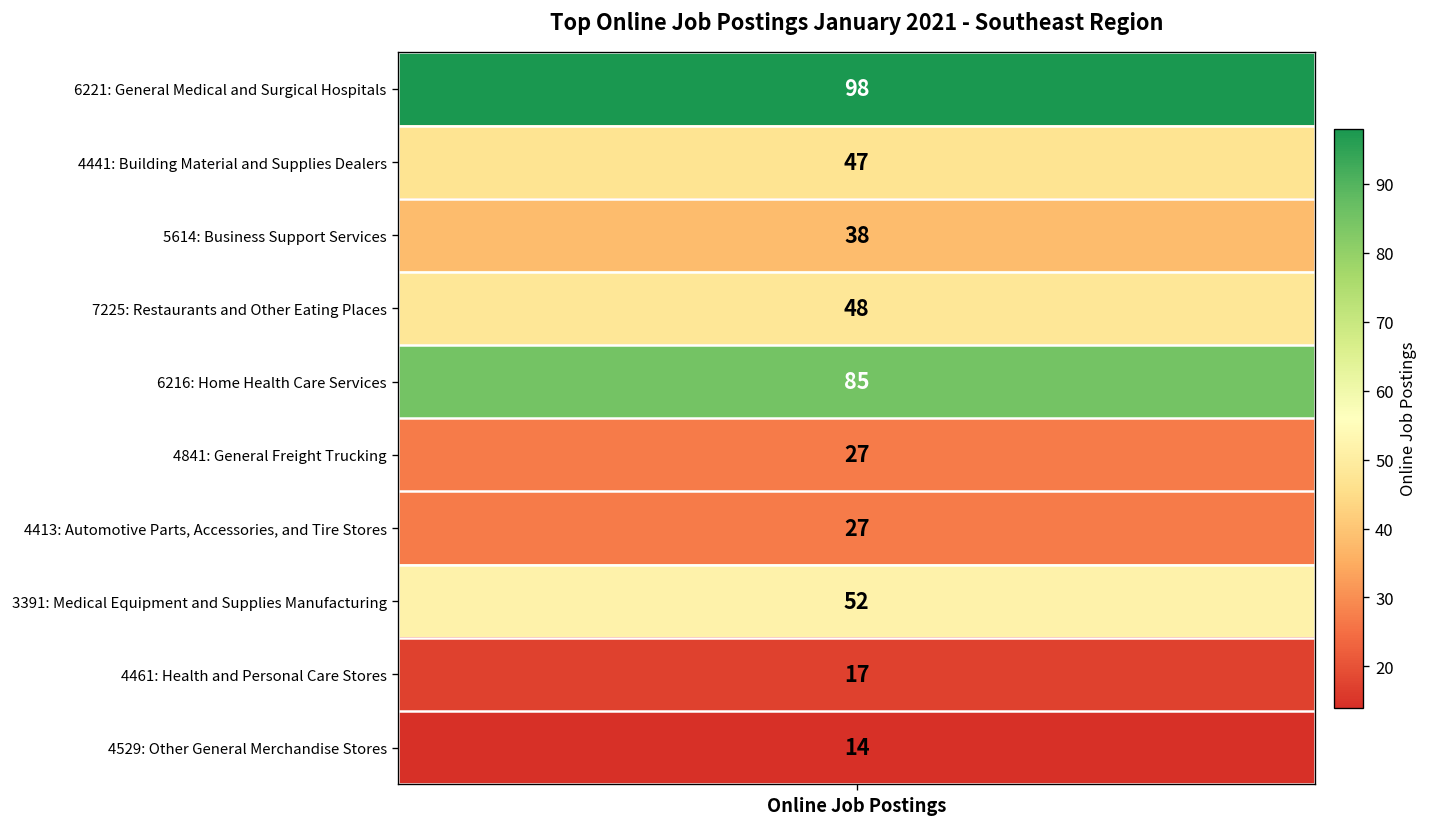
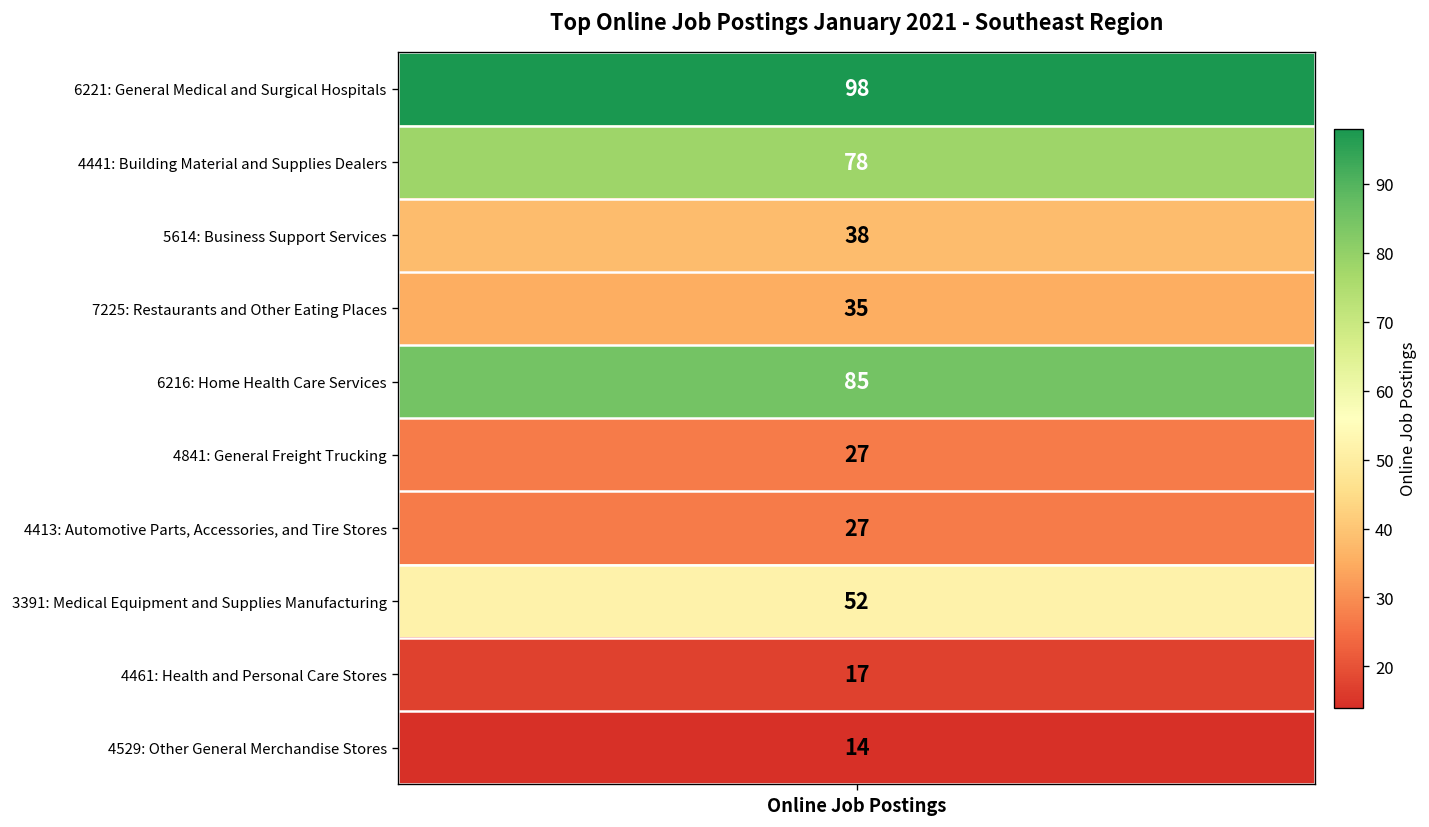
  {
    "6221: General Medical and Surgical Hospitals": {
      "Online Job Postings": 98
    },
    "4441: Building Material and Supplies Dealers": {
-     "Online Job Postings": 47
+     "Online Job Postings": 78
    },
    "5614: Business Support Services": {
      "Online Job Postings": 38
    },
    "7225: Restaurants and Other Eating Places": {
-     "Online Job Postings": 48
+     "Online Job Postings": 35
    },
    "6216: Home Health Care Services": {
      "Online Job Postings": 85
    },
    "4841: General Freight Trucking": {
      "Online Job Postings": 27
    },
    "4413: Automotive Parts, Accessories, and Tire Stores": {
      "Online Job Postings": 27
    },
    "3391: Medical Equipment and Supplies Manufacturing": {
      "Online Job Postings": 52
    },
    "4461: Health and Personal Care Stores": {
      "Online Job Postings": 17
    },
    "4529: Other General Merchandise Stores": {
      "Online Job Postings": 14
    }
  }
